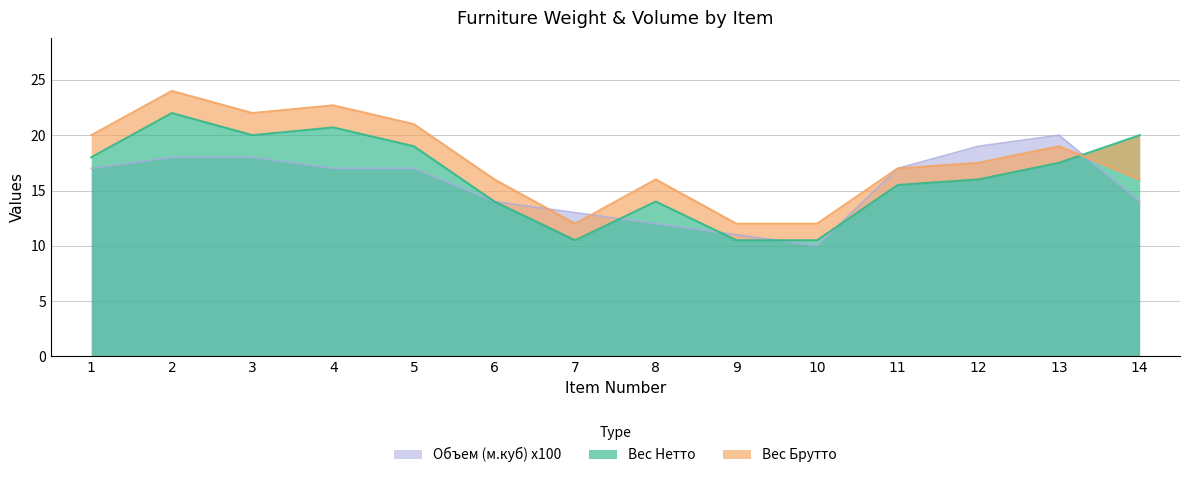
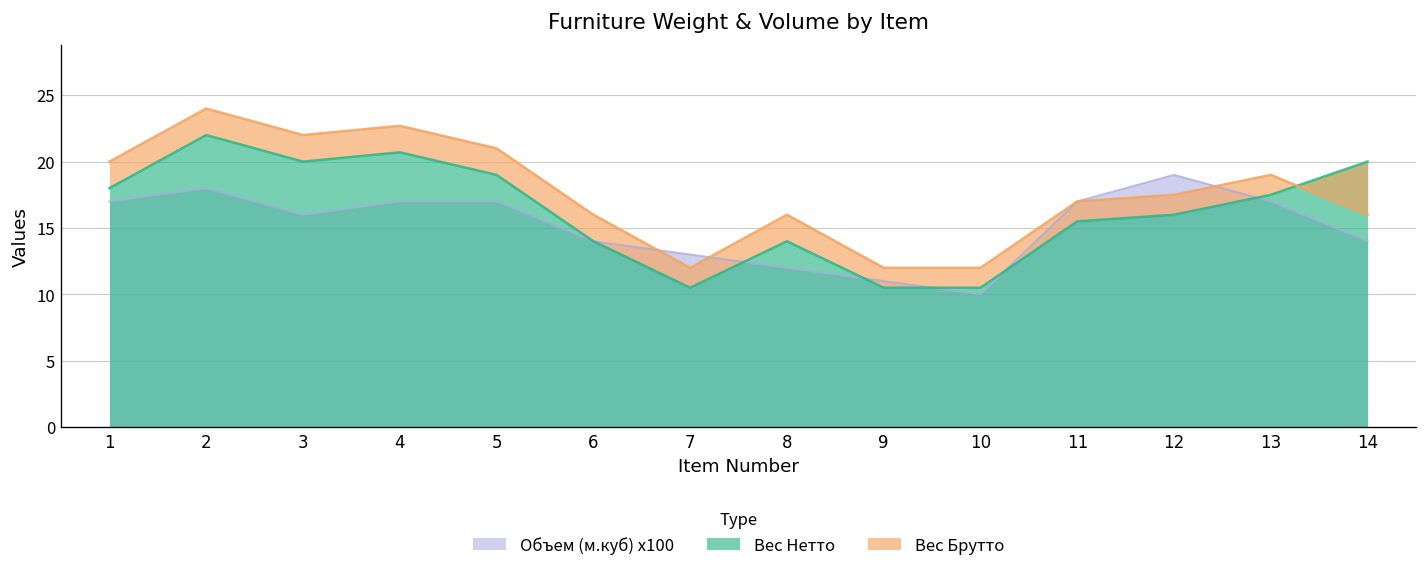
  {
    "Объем (м.куб) x100": {
      "1": 17,
      "2": 18,
-     "3": 18,
+     "3": 16,
      "4": 17,
      "5": 17,
      "7": 13,
      "8": 12,
      "9": 11,
      "10": 10,
      "12": 19,
-     "13": 20,
+     "13": 17,
      "14": 14
    },
    "Вес Нетто": {
      "1": 18,
      "2": 22,
      "3": 20,
      "4": 20.7,
      "5": 19,
      "7": 10.5,
      "8": 14,
      "9": 10.5,
      "10": 10.5,
      "11": 15.5,
      "12": 16,
      "13": 17.5
    }
  }
